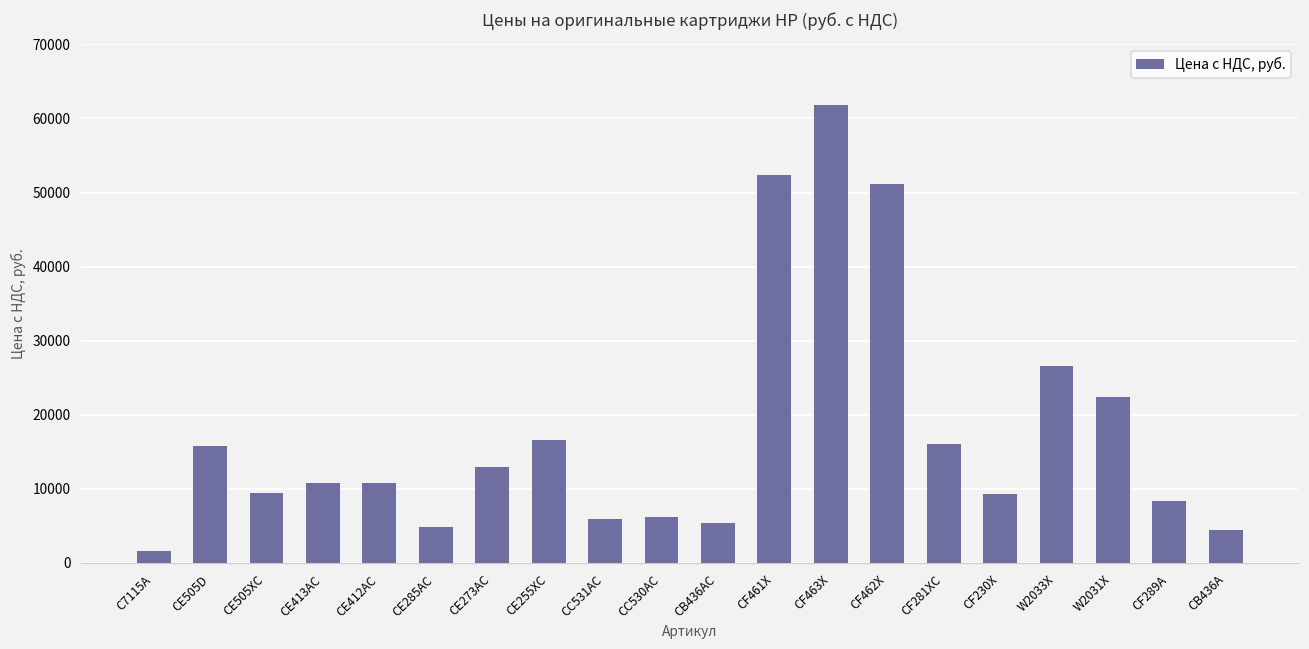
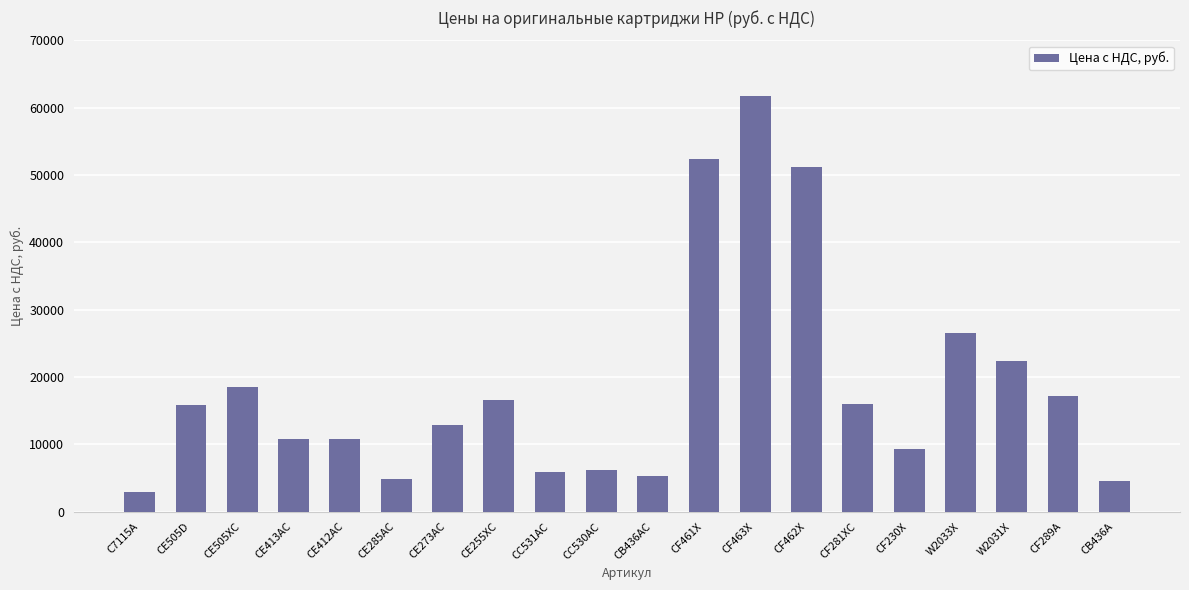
  {
-   "C7115A": 2000,
+   "C7115A": 3000,
    "CE505D": 16000,
-   "CE505XC": 9000,
+   "CE505XC": 19000,
    "CE413AC": 11000,
    "CE412AC": 11000,
    "CE285AC": 5000,
    "CE273AC": 13000,
    "CE255XC": 17000,
    "CC531AC": 6000,
    "CC530AC": 6000,
    "CB436AC": 5000,
    "CF461X": 52000,
    "CF463X": 62000,
    "CF462X": 51000,
    "CF281XC": 16000,
    "CF230X": 9000,
    "W2033X": 27000,
    "W2031X": 22000,
-   "CF289A": 8000,
+   "CF289A": 17000,
    "CB436A": 5000
  }
